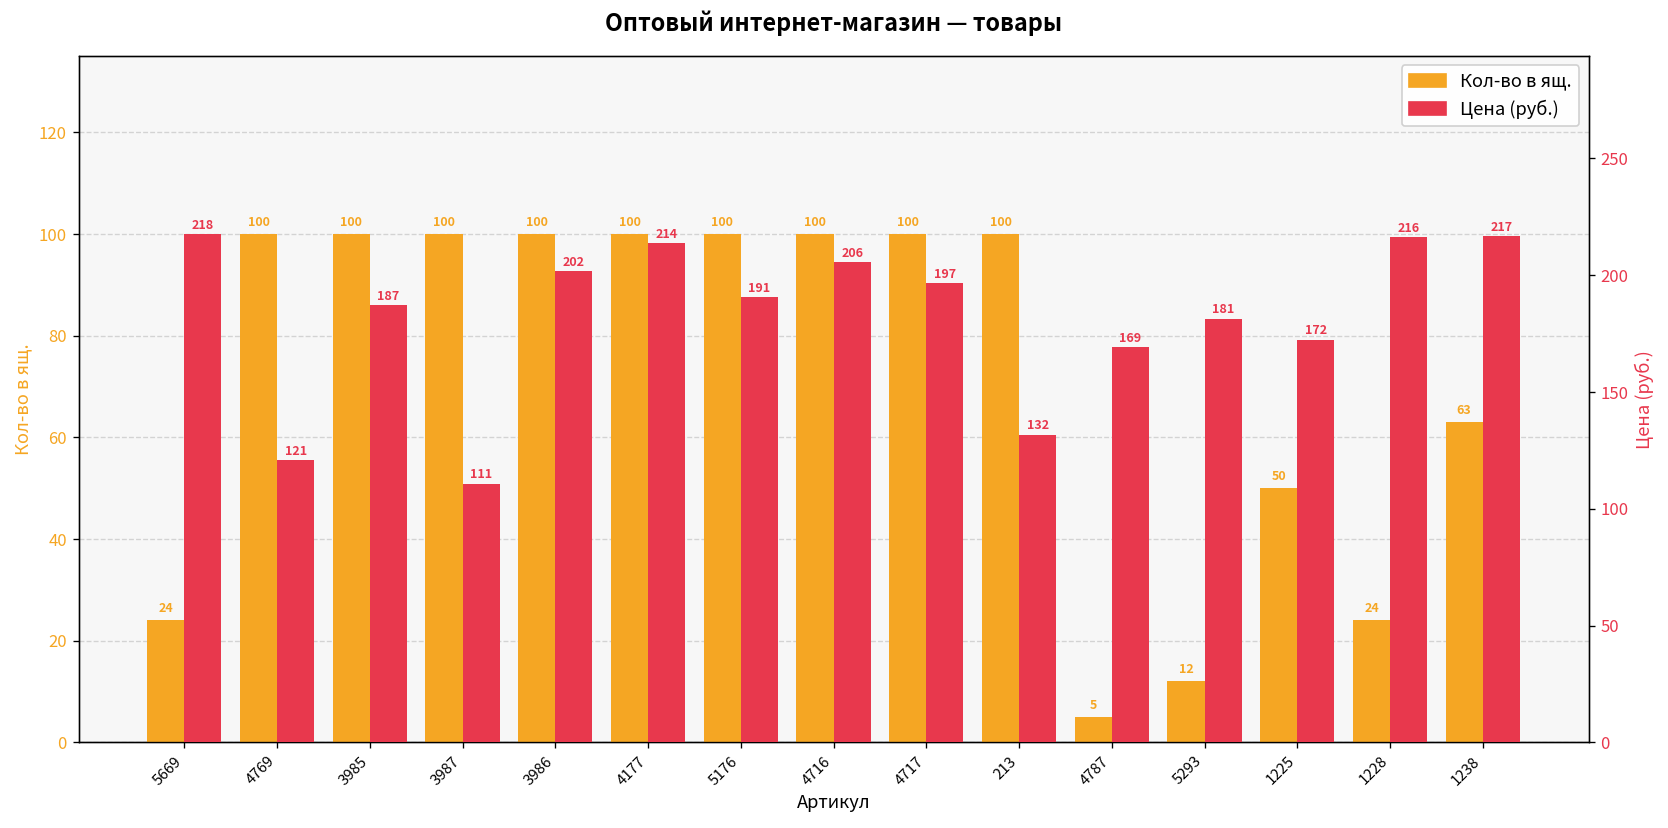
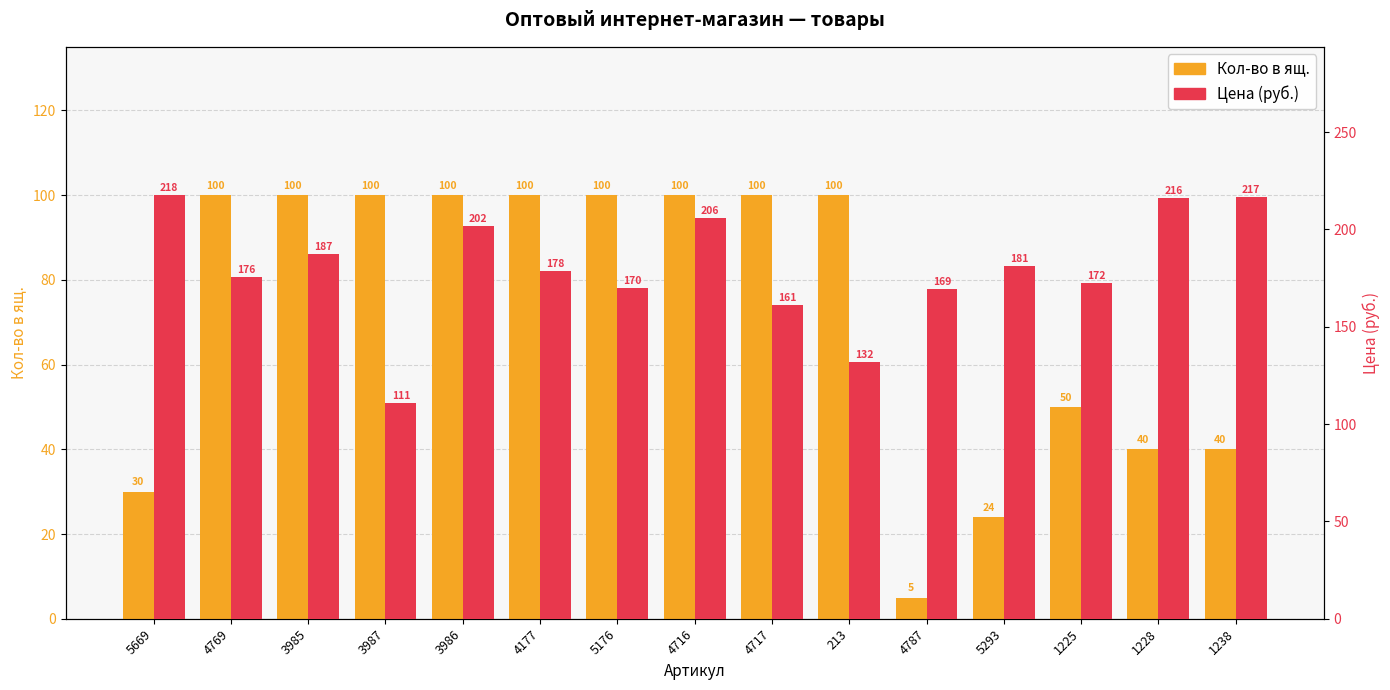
  {
    "Кол-во в ящ.": {
-     "5669": 24,
+     "5669": 30,
      "4769": 100,
      "3985": 100,
      "3987": 100,
      "3986": 100,
      "4177": 100,
      "5176": 100,
      "4716": 100,
      "4717": 100,
      "213": 100,
      "4787": 5,
-     "5293": 12,
+     "5293": 24,
      "1225": 50,
-     "1228": 24,
-     "1238": 63
+     "1228": 40,
+     "1238": 40
    },
    "Цена (руб.)": {
      "5669": 218,
-     "4769": 121,
+     "4769": 176,
      "3985": 187,
      "3987": 111,
      "3986": 202,
-     "4177": 214,
-     "5176": 191,
+     "4177": 178,
+     "5176": 170,
      "4716": 206,
-     "4717": 197,
+     "4717": 161,
      "213": 132,
      "4787": 169,
      "5293": 181,
      "1225": 172,
      "1228": 216,
      "1238": 217
    }
  }
